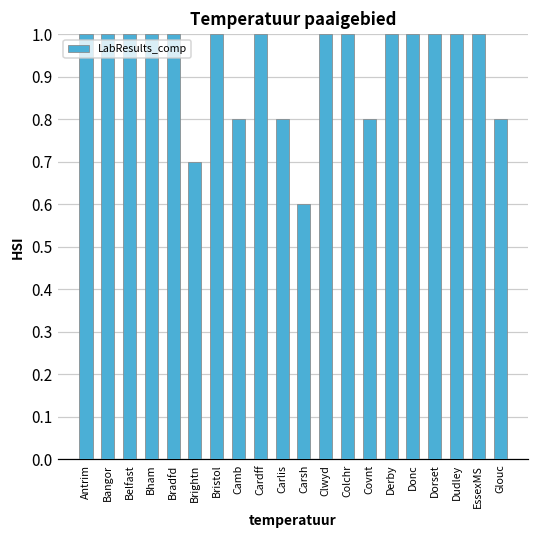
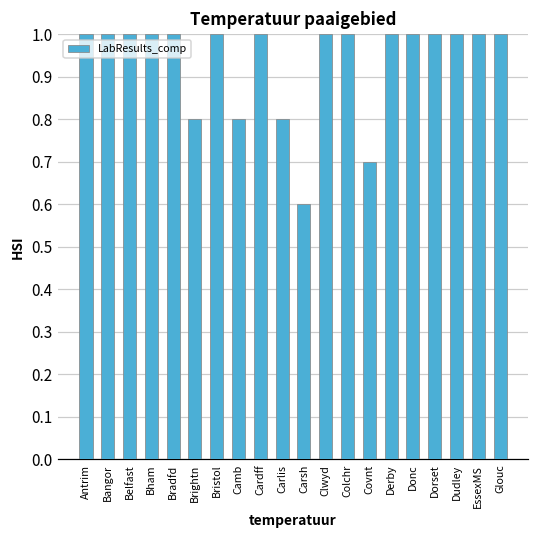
  {
    "Antrim": 1.00,
    "Bangor": 1.00,
    "Belfast": 1.00,
    "Bham": 1.00,
    "Bradfd": 1.00,
-   "Brightn": 0.70,
+   "Brightn": 0.80,
    "Bristol": 1.00,
    "Camb": 0.80,
    "Cardff": 1.00,
    "Carlis": 0.80,
    "Carsh": 0.60,
    "Clwyd": 1.00,
    "Colchr": 1.00,
-   "Covnt": 0.80,
+   "Covnt": 0.70,
    "Derby": 1.00,
    "Donc": 1.00,
    "Dorset": 1.00,
    "Dudley": 1.00,
    "EssexMS": 1.00,
-   "Glouc": 0.80
+   "Glouc": 1.00
  }
